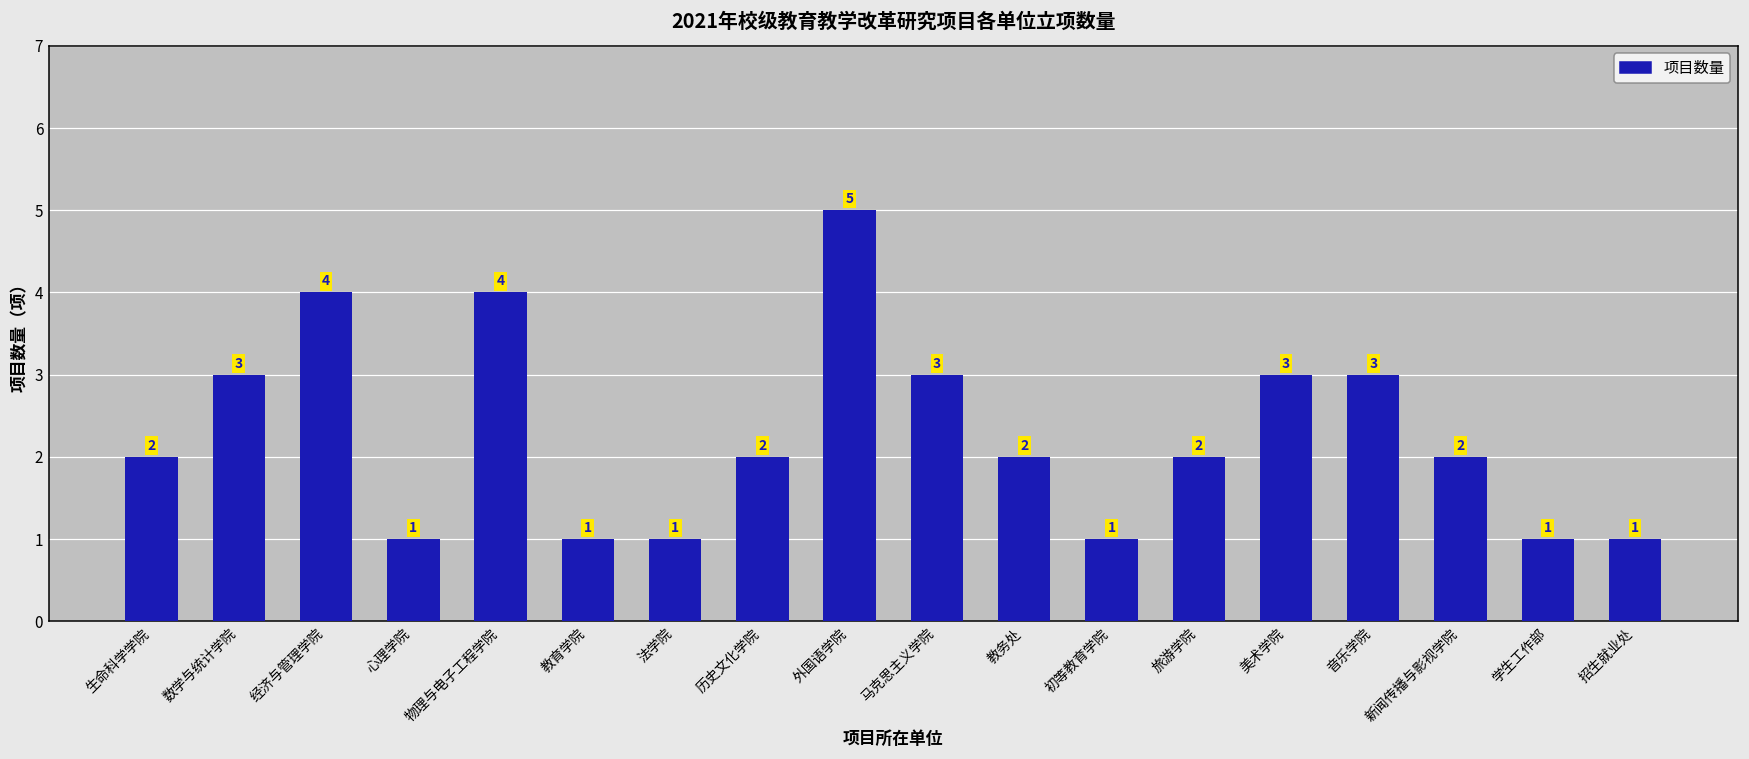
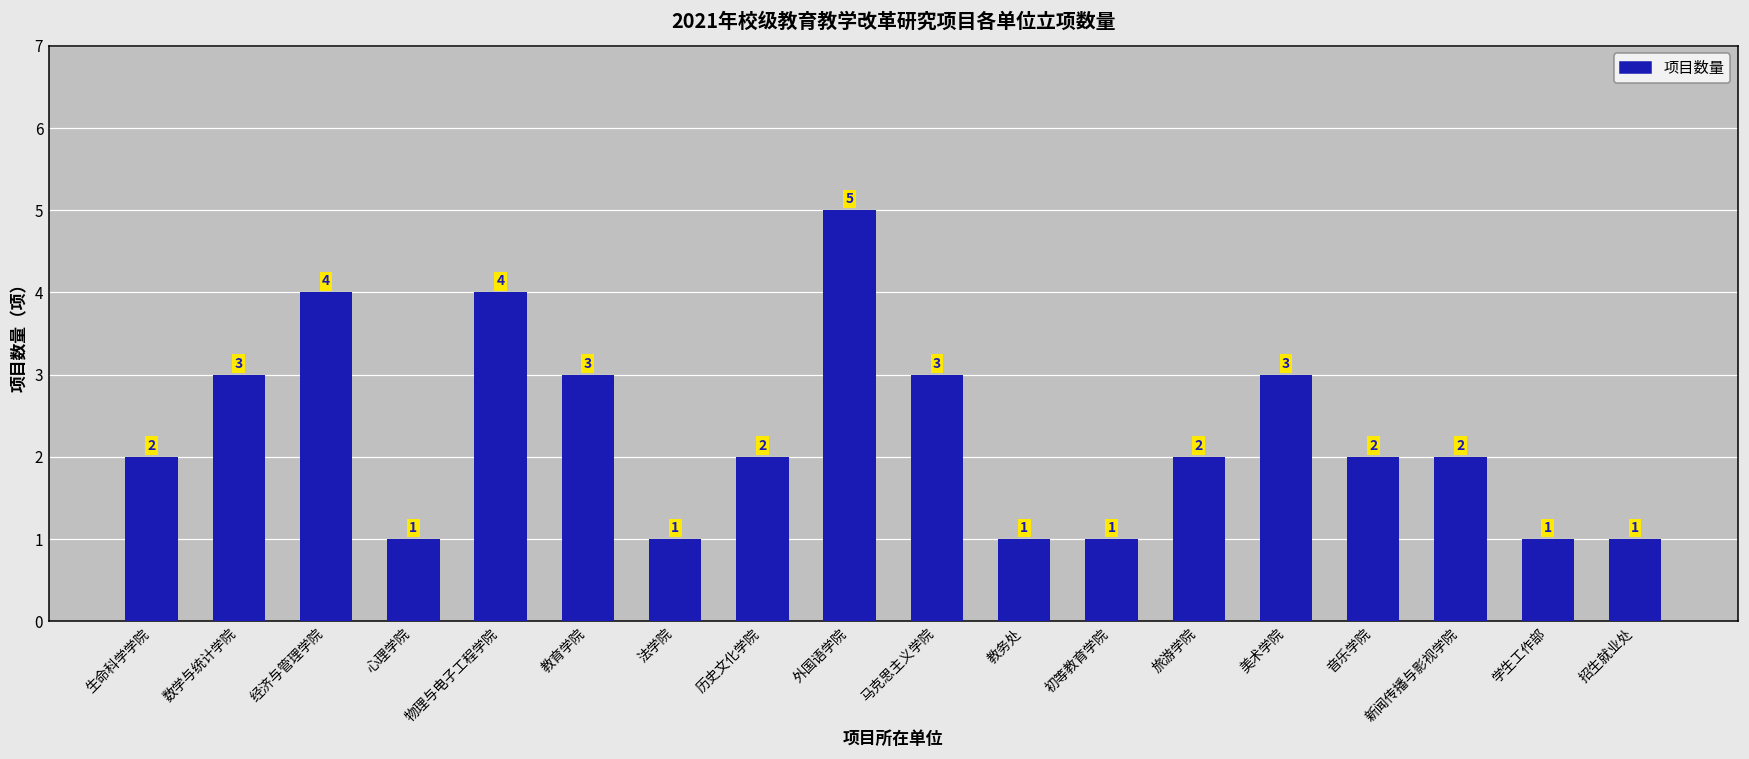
  {
-   "教育学院": 1,
-   "教务处": 2,
-   "音乐学院": 3
+   "教育学院": 3,
+   "教务处": 1,
+   "音乐学院": 2
  }
